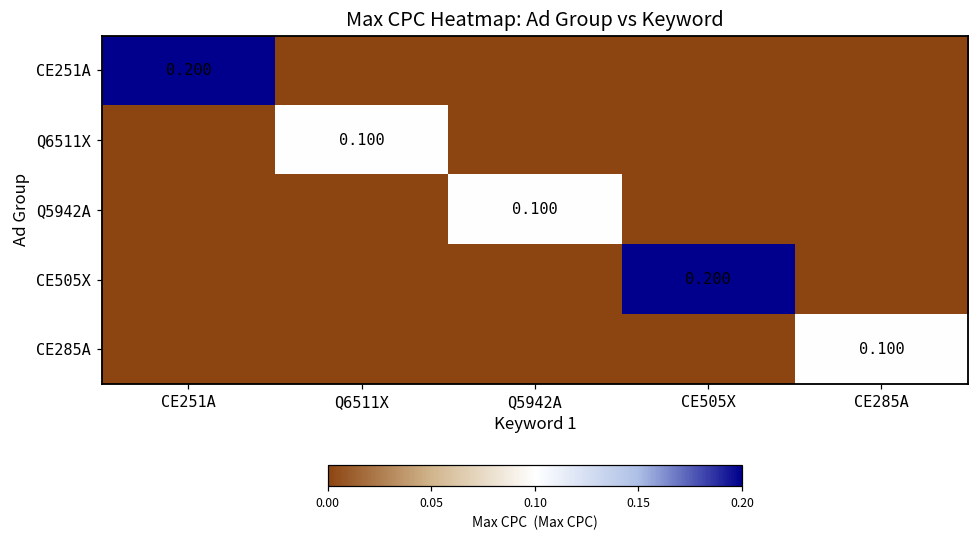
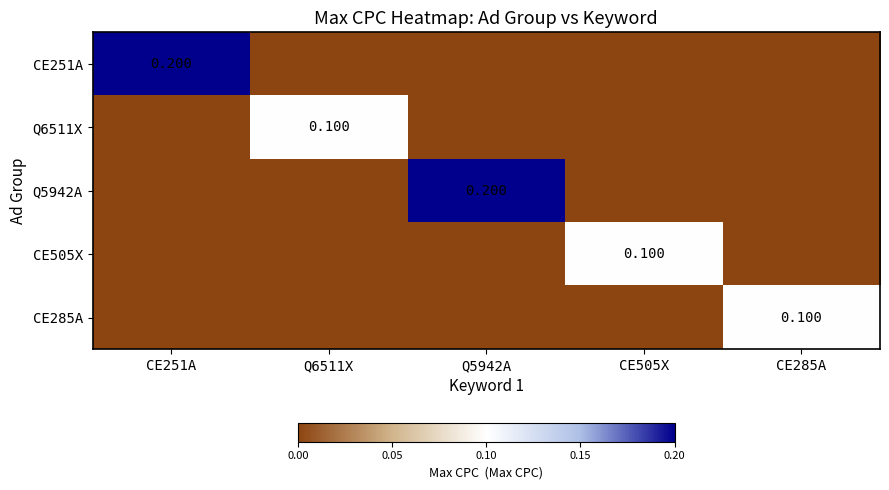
  {
    "CE251A": {
      "CE251A": 0.200
    },
    "Q6511X": {
      "Q6511X": 0.100
    },
    "Q5942A": {
-     "Q5942A": 0.100
+     "Q5942A": 0.200
    },
    "CE505X": {
-     "CE505X": 0.200
+     "CE505X": 0.100
    },
    "CE285A": {
      "CE285A": 0.100
    }
  }
